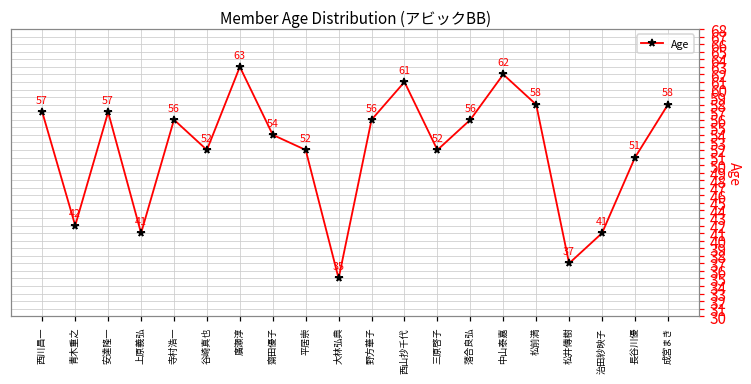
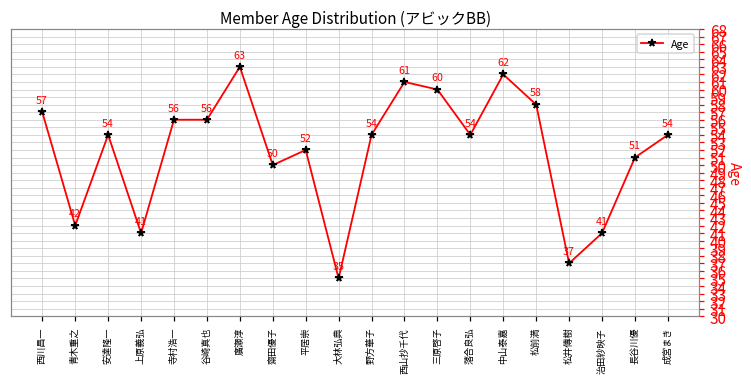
  {
    "西川昌一": 57,
    "青木重之": 42,
-   "安達隆一": 57,
+   "安達隆一": 54,
    "上原義弘": 41,
    "寺村浩一": 56,
-   "谷崎真也": 52,
+   "谷崎真也": 56,
    "廣瀬淳": 63,
-   "齋田優子": 54,
+   "齋田優子": 50,
    "平居崇": 52,
    "大林弘典": 35,
-   "野方華子": 56,
+   "野方華子": 54,
    "西山抄千代": 61,
-   "三原啓子": 52,
-   "落合良弘": 56,
+   "三原啓子": 60,
+   "落合良弘": 54,
    "中山泰嘉": 62,
    "松前満": 58,
    "松井傳樹": 37,
    "治田紗映子": 41,
    "長谷川優": 51,
-   "成宮まき": 58
+   "成宮まき": 54
  }
